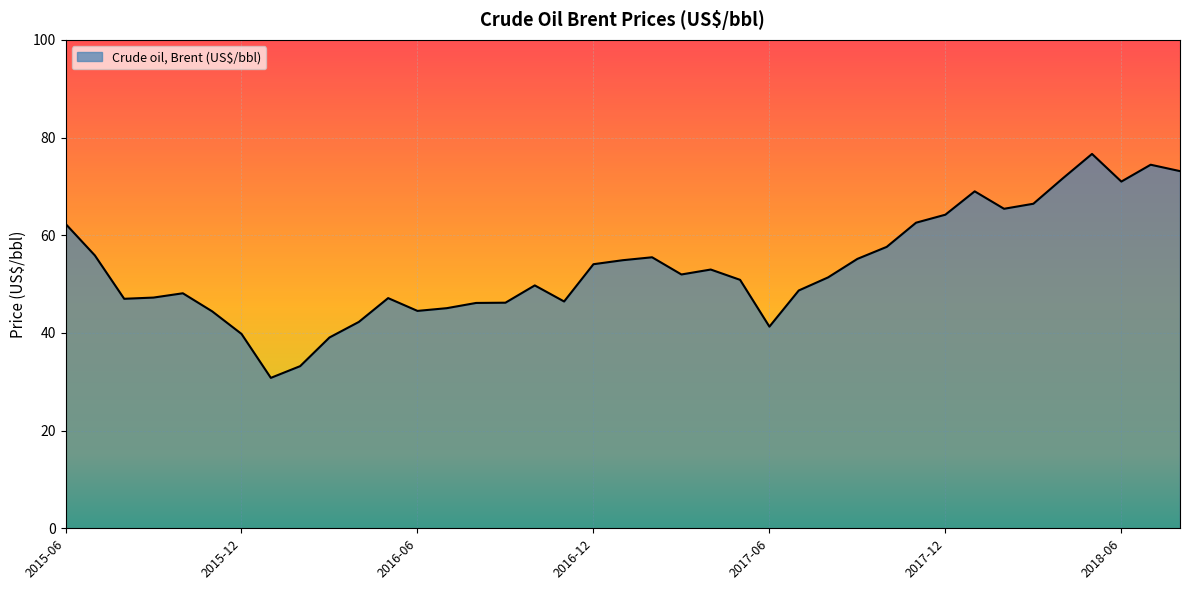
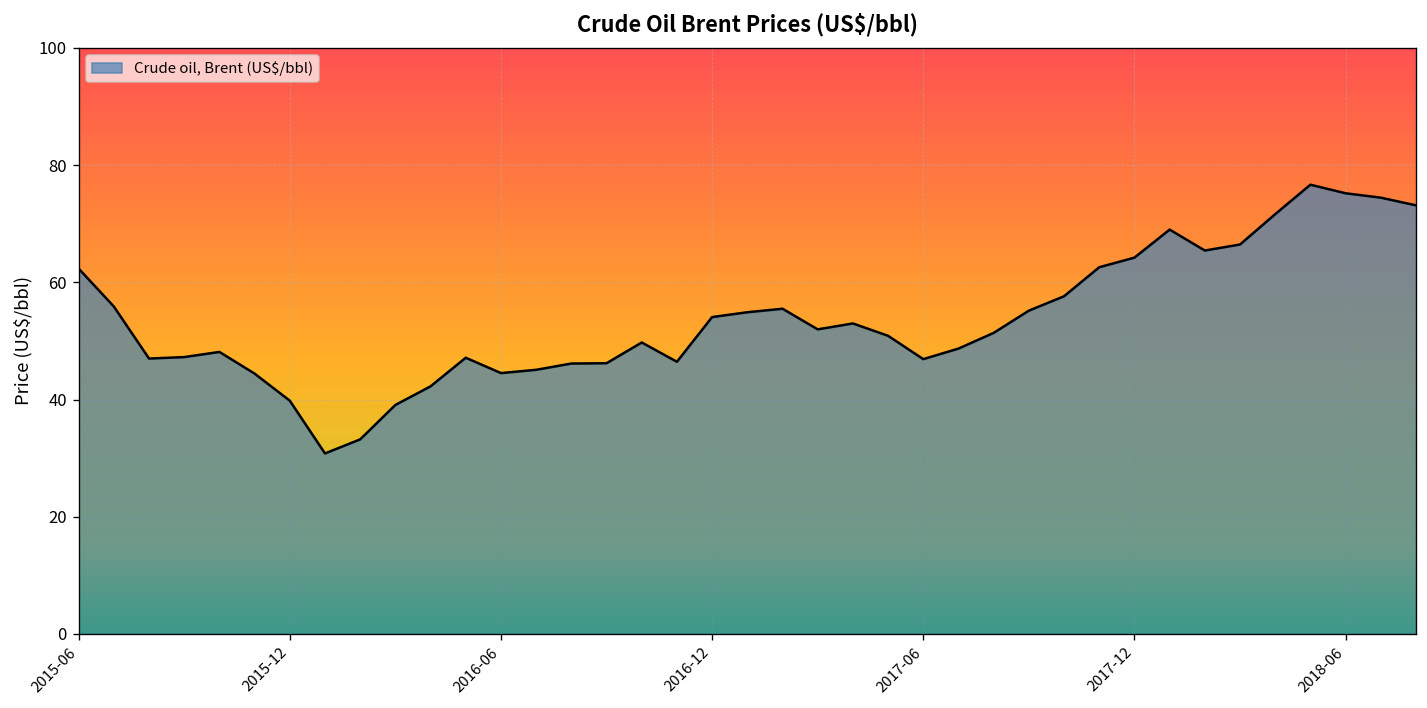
  {
    "2015-06": 62,
    "2015-12": 40,
    "2016-06": 45,
    "2016-12": 54,
-   "2017-06": 41,
+   "2017-06": 47,
    "2017-12": 64,
-   "2018-06": 71
+   "2018-06": 75
  }
